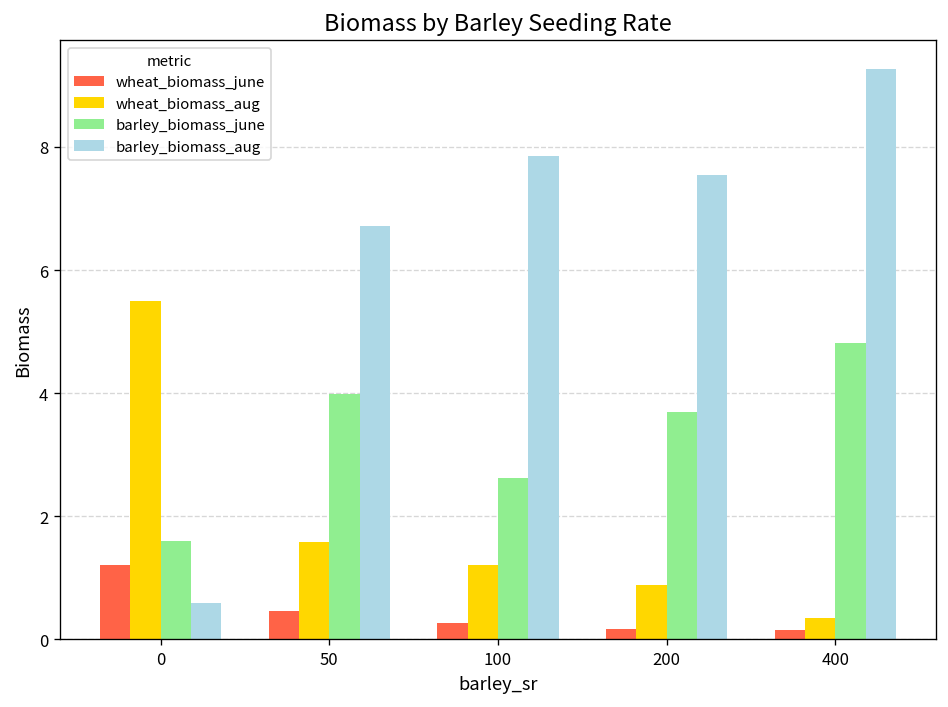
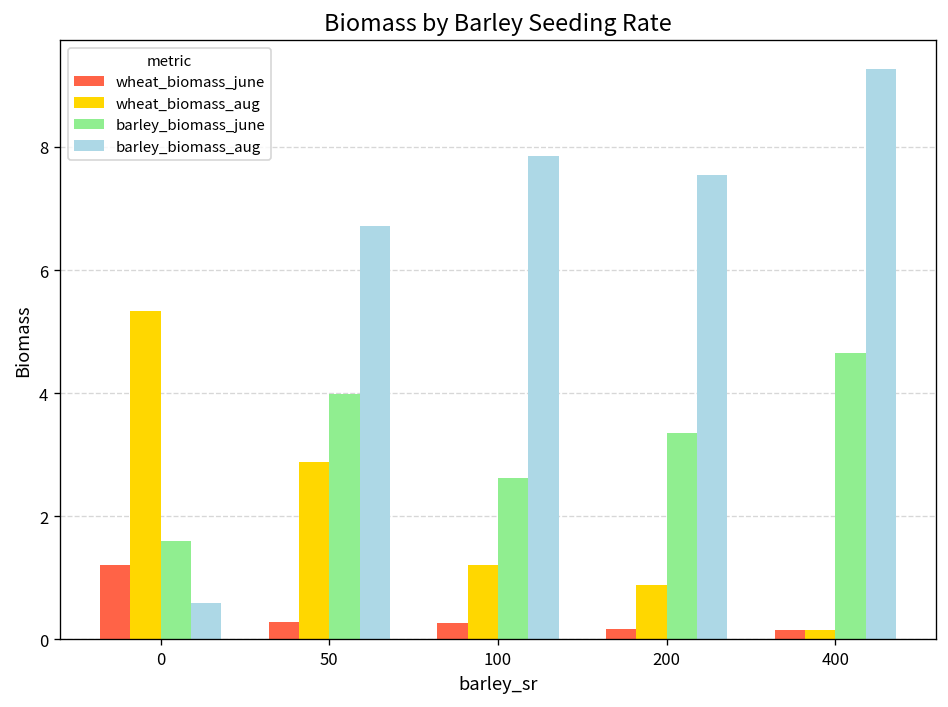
  {
    "wheat_biomass_june": {
      "0": 1.2,
-     "50": 0.5,
+     "50": 0.3,
      "100": 0.3,
      "200": 0.2,
      "400": 0.2
    },
    "wheat_biomass_aug": {
-     "0": 5.5,
-     "50": 1.6,
+     "0": 5.3,
+     "50": 2.9,
      "100": 1.2,
      "200": 0.9,
-     "400": 0.4
+     "400": 0.2
    },
    "barley_biomass_june": {
      "0": 1.6,
      "50": 4.0,
      "100": 2.6,
-     "200": 3.7,
-     "400": 4.8
+     "200": 3.4,
+     "400": 4.7
    },
    "barley_biomass_aug": {
      "0": 0.6,
      "50": 6.7,
      "100": 7.9,
      "200": 7.5,
      "400": 9.3
    }
  }
